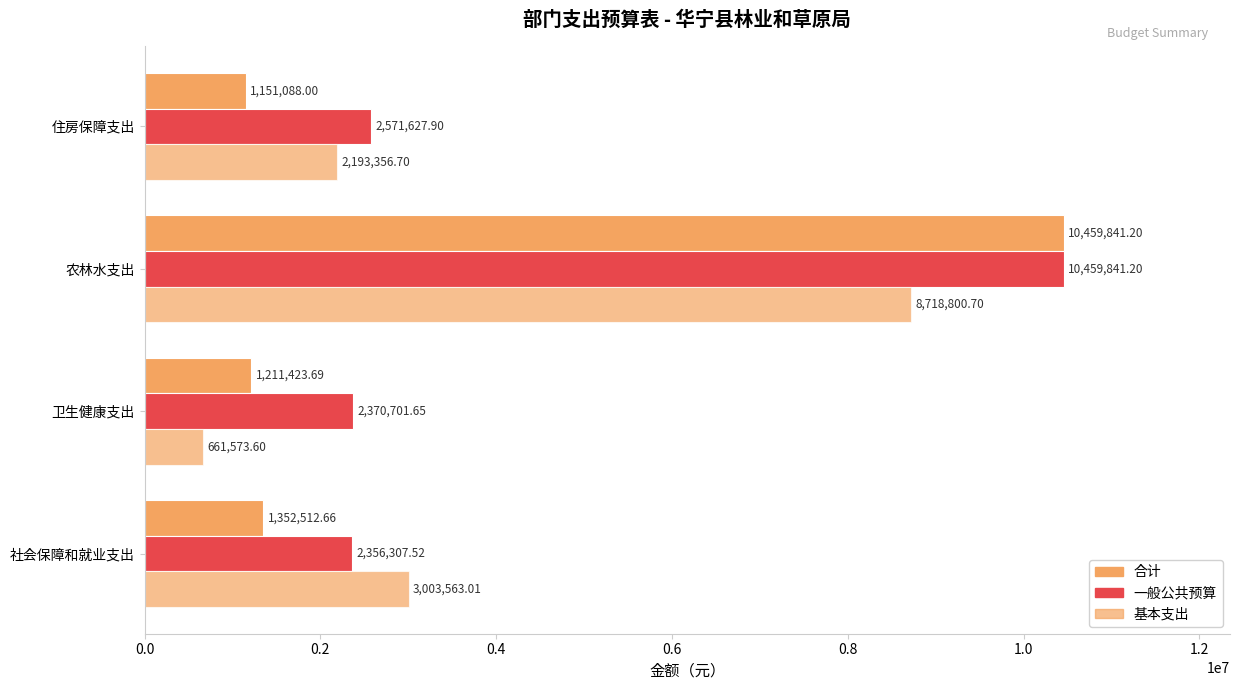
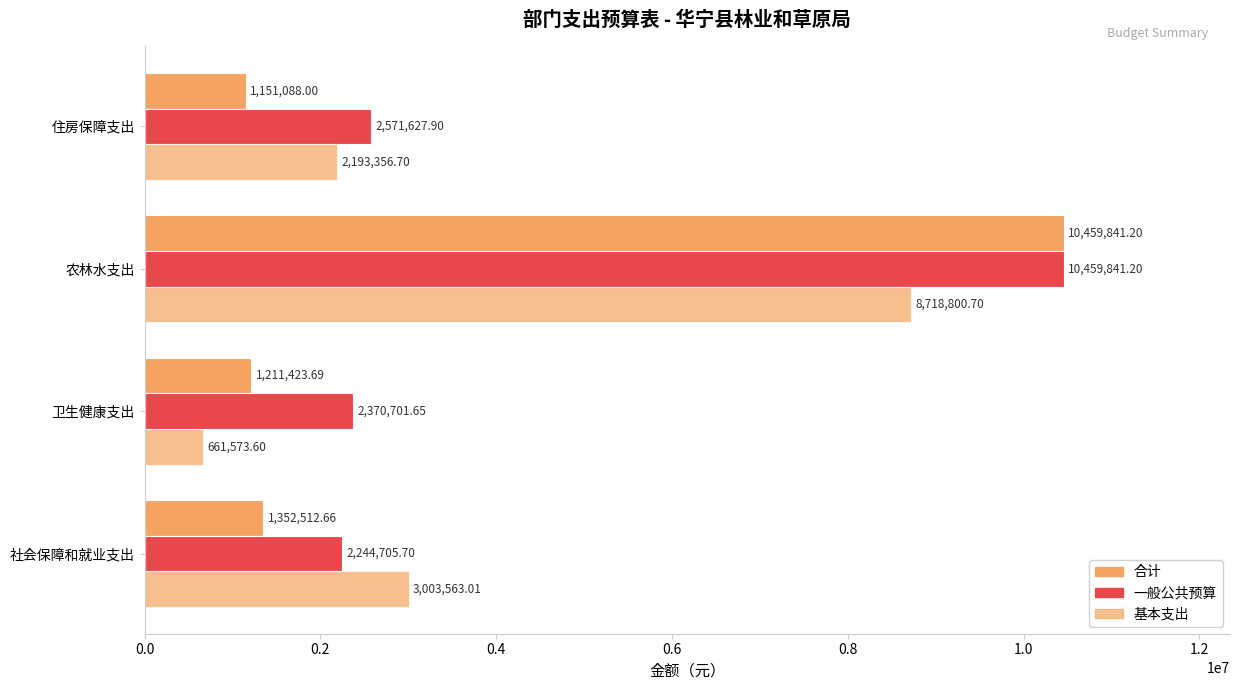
  {
    "一般公共预算": {
      "住房保障支出": "2,571,627.90",
      "农林水支出": "10,459,841.20",
      "卫生健康支出": "2,370,701.65",
-     "社会保障和就业支出": "2,356,307.52"
+     "社会保障和就业支出": "2,244,705.70"
    }
  }
